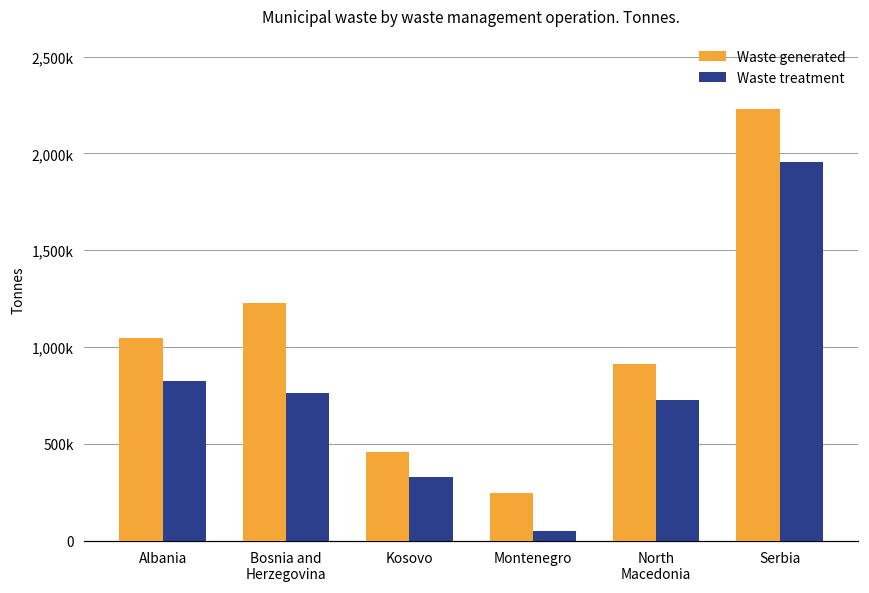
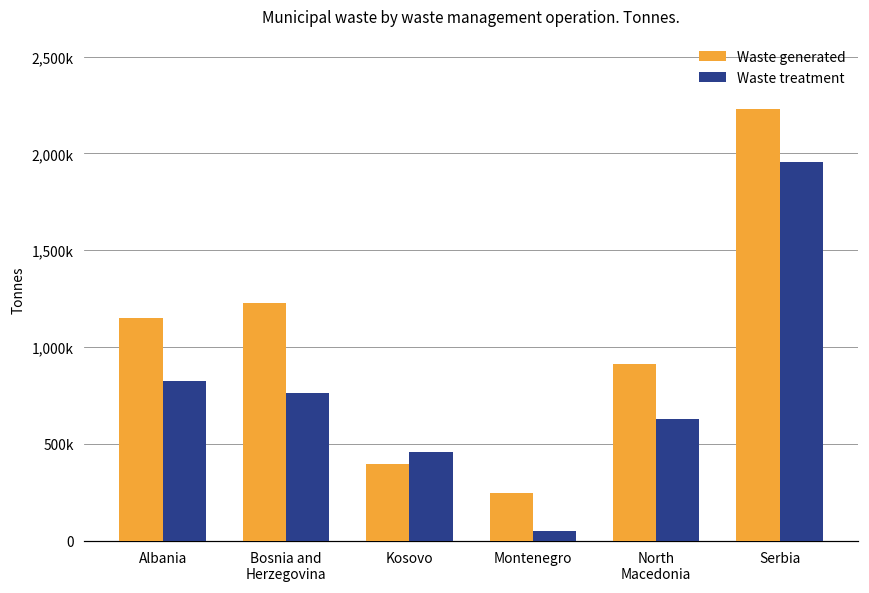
  {
    "Waste generated": {
-     "Albania": "1,050,000",
+     "Albania": "1,150,000",
      "Bosnia and Herzegovina": "1,230,000",
-     "Kosovo": "460,000",
+     "Kosovo": "400,000",
      "Montenegro": "250,000",
      "North Macedonia": "910,000",
      "Serbia": "2,230,000"
    },
    "Waste treatment": {
      "Albania": "820,000",
      "Bosnia and Herzegovina": "760,000",
-     "Kosovo": "330,000",
+     "Kosovo": "460,000",
      "Montenegro": "50,000",
-     "North Macedonia": "720,000",
+     "North Macedonia": "630,000",
      "Serbia": "1,960,000"
    }
  }
